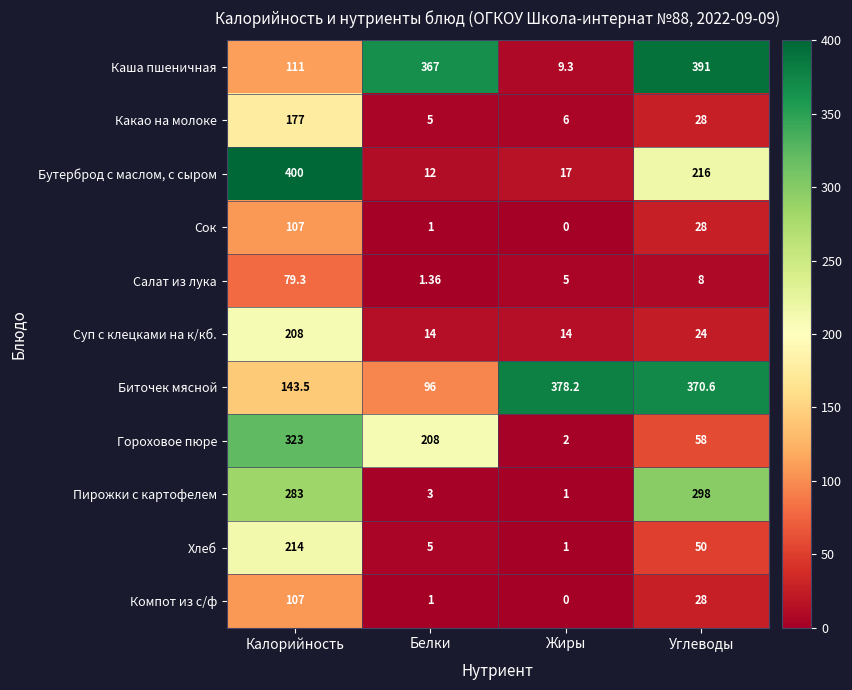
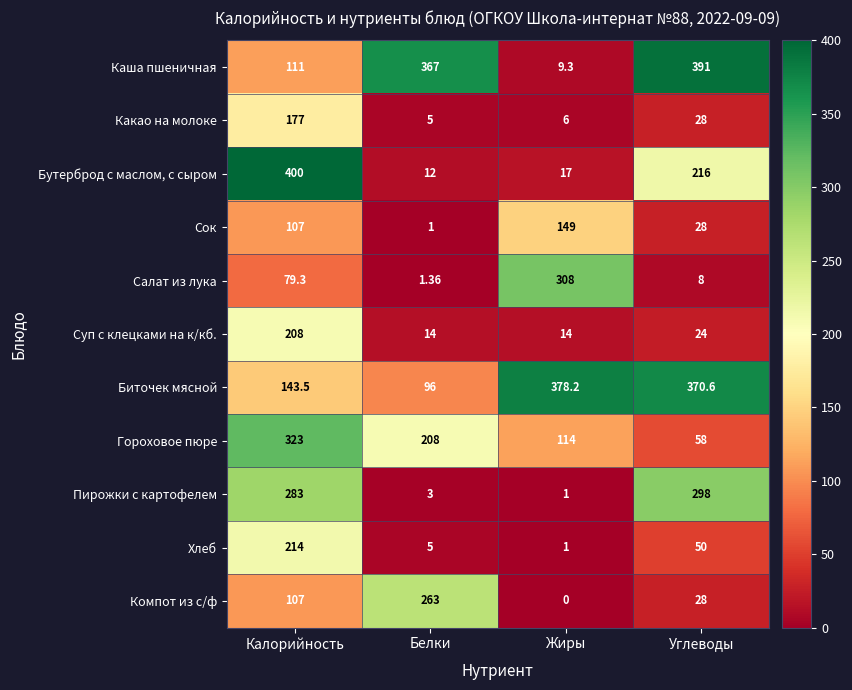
  {
    "Каша пшеничная": {
      "Калорийность": 111,
      "Белки": 367,
      "Жиры": 9.3,
      "Углеводы": 391
    },
    "Какао на молоке": {
      "Калорийность": 177,
      "Белки": 5,
      "Жиры": 6,
      "Углеводы": 28
    },
    "Бутерброд с маслом, с сыром": {
      "Калорийность": 400,
      "Белки": 12,
      "Жиры": 17,
      "Углеводы": 216
    },
    "Сок": {
      "Калорийность": 107,
      "Белки": 1,
-     "Жиры": 0,
+     "Жиры": 149,
      "Углеводы": 28
    },
    "Салат из лука": {
      "Калорийность": 79.3,
      "Белки": 1.36,
-     "Жиры": 5,
+     "Жиры": 308,
      "Углеводы": 8
    },
    "Суп с клецками на к/кб.": {
      "Калорийность": 208,
      "Белки": 14,
      "Жиры": 14,
      "Углеводы": 24
    },
    "Биточек мясной": {
      "Калорийность": 143.5,
      "Белки": 96,
      "Жиры": 378.2,
      "Углеводы": 370.6
    },
    "Гороховое пюре": {
      "Калорийность": 323,
      "Белки": 208,
-     "Жиры": 2,
+     "Жиры": 114,
      "Углеводы": 58
    },
    "Пирожки с картофелем": {
      "Калорийность": 283,
      "Белки": 3,
      "Жиры": 1,
      "Углеводы": 298
    },
    "Хлеб": {
      "Калорийность": 214,
      "Белки": 5,
      "Жиры": 1,
      "Углеводы": 50
    },
    "Компот из с/ф": {
      "Калорийность": 107,
-     "Белки": 1,
+     "Белки": 263,
      "Жиры": 0,
      "Углеводы": 28
    }
  }
